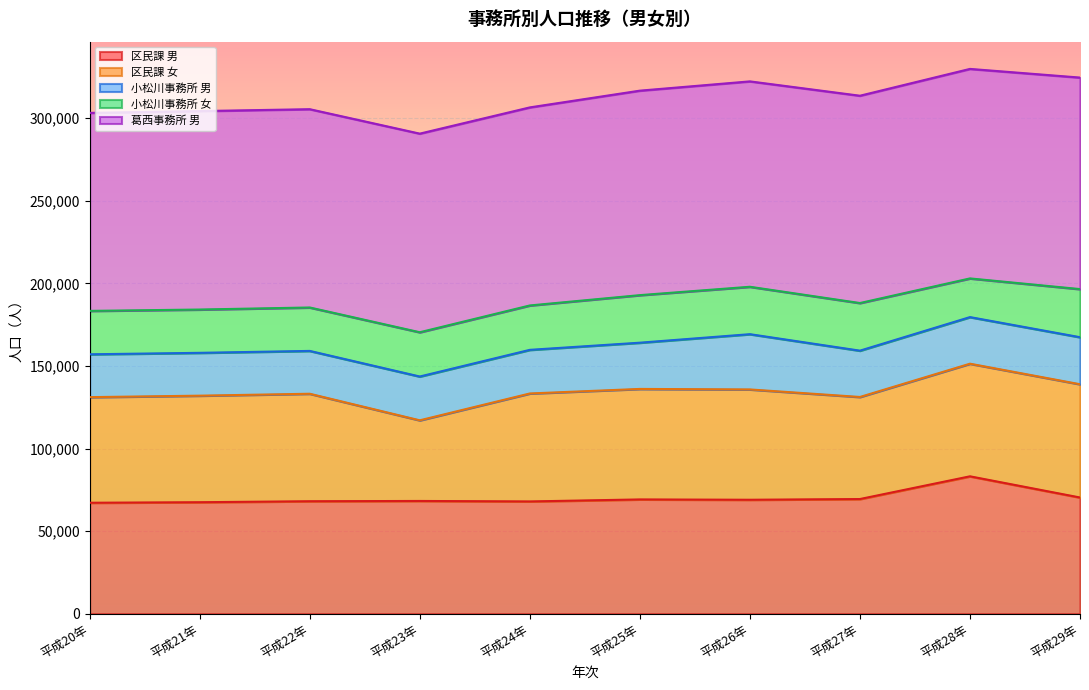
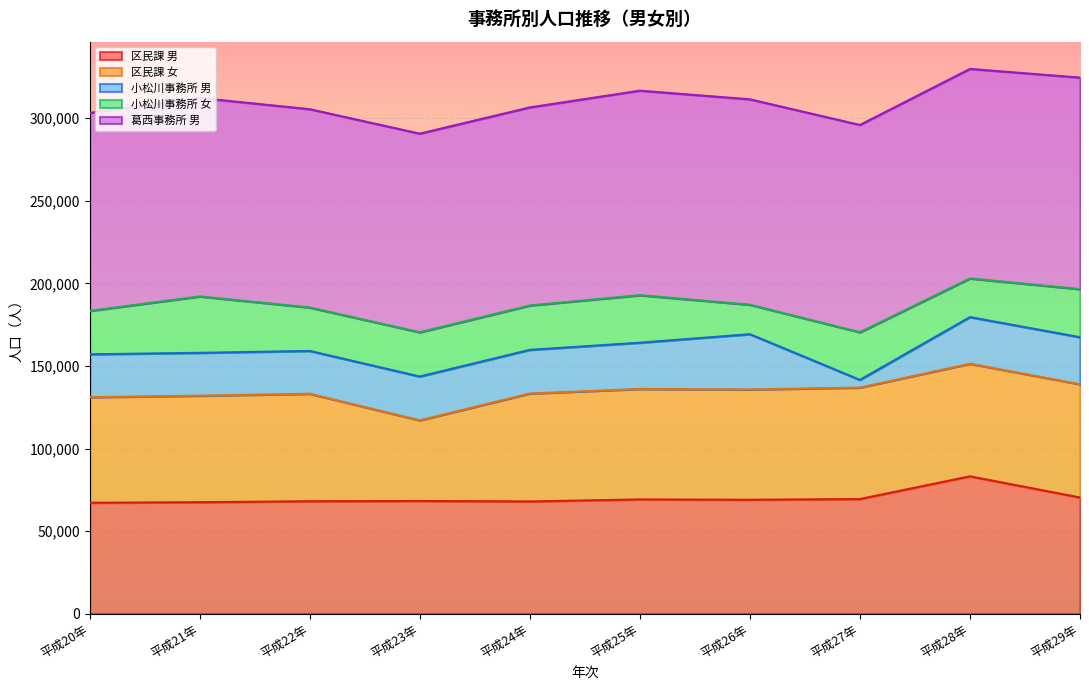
  {
    "区民課 男": {
      "平成20年": "67,000",
      "平成21年": "67,000",
      "平成22年": "68,000",
      "平成23年": "68,000",
      "平成24年": "68,000",
      "平成25年": "69,000",
      "平成26年": "69,000",
      "平成27年": "69,000",
      "平成28年": "83,000",
      "平成29年": "70,000"
    },
    "区民課 女": {
      "平成20年": "64,000",
      "平成21年": "64,000",
      "平成22年": "65,000",
      "平成23年": "49,000",
      "平成24年": "65,000",
      "平成25年": "67,000",
      "平成26年": "67,000",
-     "平成27年": "62,000",
+     "平成27年": "67,000",
      "平成28年": "68,000",
      "平成29年": "69,000"
    },
    "小松川事務所 男": {
      "平成20年": "26,000",
      "平成21年": "26,000",
      "平成22年": "26,000",
      "平成23年": "27,000",
      "平成24年": "26,000",
      "平成25年": "28,000",
      "平成26年": "33,000",
-     "平成27年": "28,000",
+     "平成27年": "5,000",
      "平成28年": "28,000",
      "平成29年": "28,000"
    },
    "小松川事務所 女": {
      "平成20年": "26,000",
-     "平成21年": "26,000",
+     "平成21年": "34,000",
      "平成22年": "26,000",
      "平成23年": "27,000",
      "平成24年": "27,000",
      "平成25年": "29,000",
-     "平成26年": "29,000",
+     "平成26年": "18,000",
      "平成27年": "29,000",
      "平成28年": "23,000",
      "平成29年": "29,000"
    },
    "葛西事務所 男": {
      "平成20年": "120,000",
      "平成22年": "120,000",
      "平成23年": "120,000",
      "平成24年": "120,000",
      "平成25年": "124,000",
      "平成26年": "124,000",
      "平成27年": "125,000",
      "平成28年": "127,000",
      "平成29年": "128,000"
    }
  }
